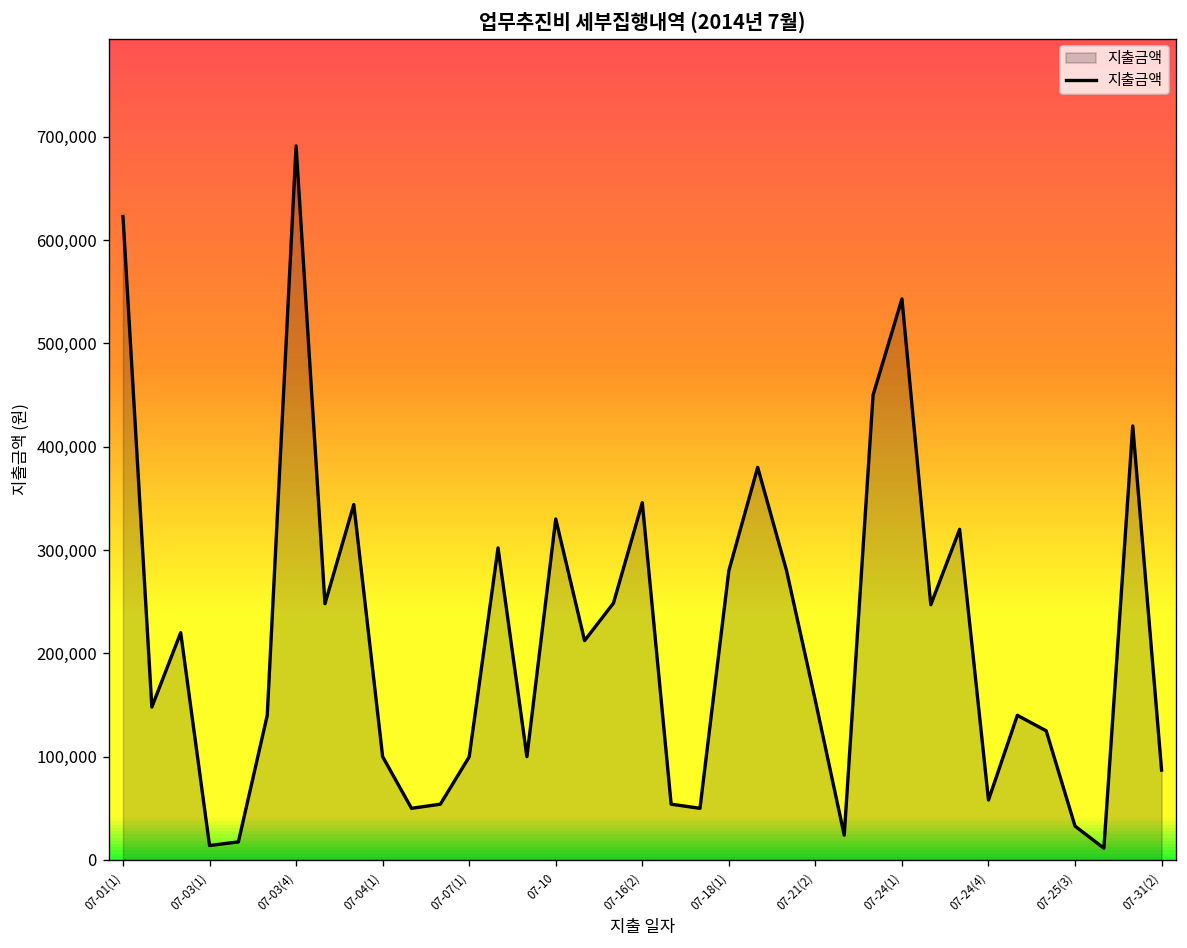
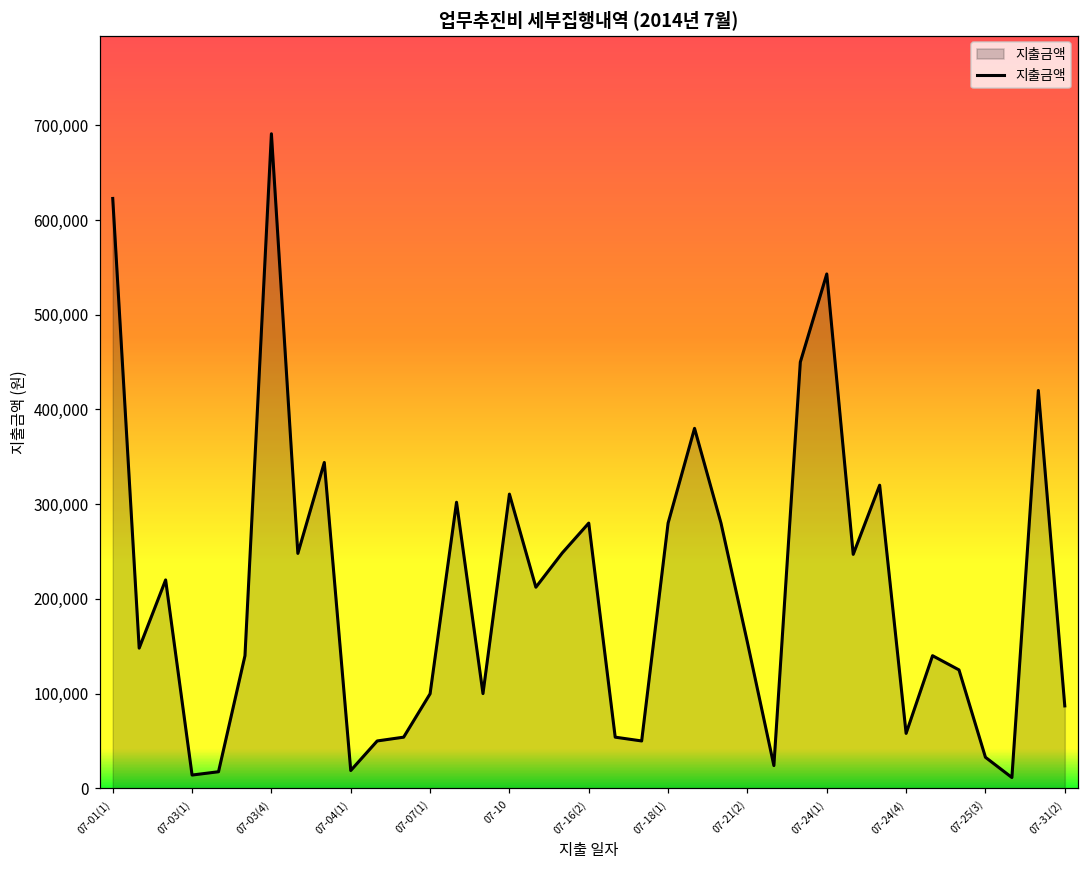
  {
    "07-01(1)": "620,000",
    "07-03(1)": "10,000",
    "07-03(4)": "690,000",
-   "07-04(1)": "100,000",
+   "07-04(1)": "20,000",
    "07-07(1)": "100,000",
-   "07-10": "330,000",
-   "07-16(2)": "350,000",
+   "07-10": "310,000",
+   "07-16(2)": "280,000",
    "07-18(1)": "280,000",
    "07-21(2)": "150,000",
    "07-24(1)": "540,000",
    "07-24(4)": "60,000",
    "07-25(3)": "30,000",
    "07-31(2)": "90,000"
  }
